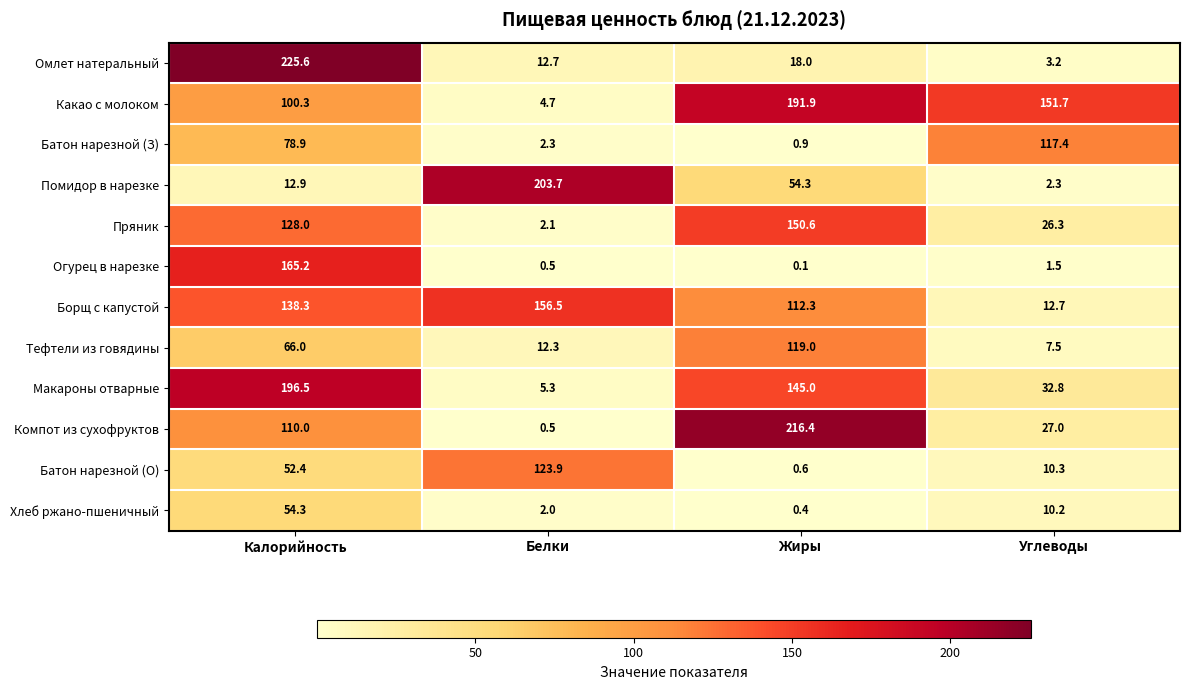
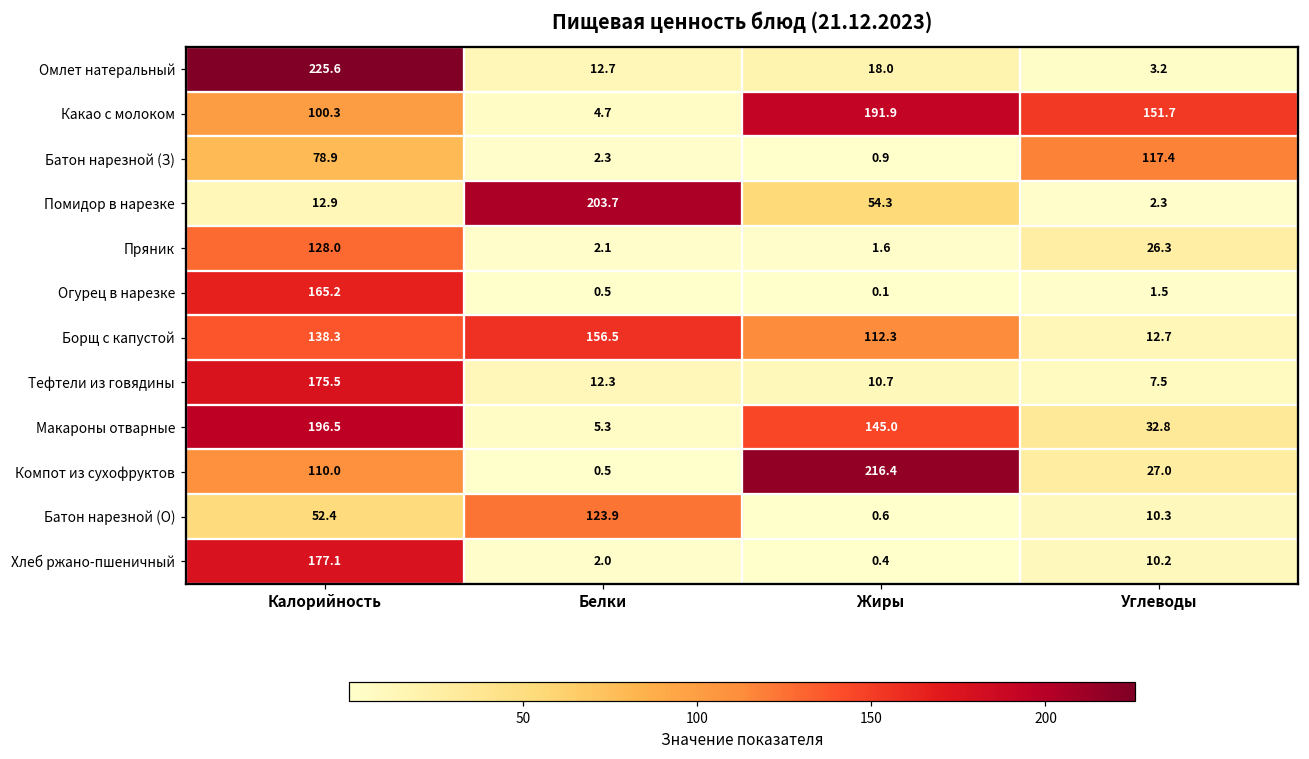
  {
    "Омлет натеральный": {
      "Калорийность": 225.6,
      "Белки": 12.7,
      "Жиры": 18.0,
      "Углеводы": 3.2
    },
    "Какао с молоком": {
      "Калорийность": 100.3,
      "Белки": 4.7,
      "Жиры": 191.9,
      "Углеводы": 151.7
    },
    "Батон нарезной (З)": {
      "Калорийность": 78.9,
      "Белки": 2.3,
      "Жиры": 0.9,
      "Углеводы": 117.4
    },
    "Помидор в нарезке": {
      "Калорийность": 12.9,
      "Белки": 203.7,
      "Жиры": 54.3,
      "Углеводы": 2.3
    },
    "Пряник": {
      "Калорийность": 128.0,
      "Белки": 2.1,
-     "Жиры": 150.6,
+     "Жиры": 1.6,
      "Углеводы": 26.3
    },
    "Огурец в нарезке": {
      "Калорийность": 165.2,
      "Белки": 0.5,
      "Жиры": 0.1,
      "Углеводы": 1.5
    },
    "Борщ с капустой": {
      "Калорийность": 138.3,
      "Белки": 156.5,
      "Жиры": 112.3,
      "Углеводы": 12.7
    },
    "Тефтели из говядины": {
-     "Калорийность": 66.0,
+     "Калорийность": 175.5,
      "Белки": 12.3,
-     "Жиры": 119.0,
+     "Жиры": 10.7,
      "Углеводы": 7.5
    },
    "Макароны отварные": {
      "Калорийность": 196.5,
      "Белки": 5.3,
      "Жиры": 145.0,
      "Углеводы": 32.8
    },
    "Компот из сухофруктов": {
      "Калорийность": 110.0,
      "Белки": 0.5,
      "Жиры": 216.4,
      "Углеводы": 27.0
    },
    "Батон нарезной (О)": {
      "Калорийность": 52.4,
      "Белки": 123.9,
      "Жиры": 0.6,
      "Углеводы": 10.3
    },
    "Хлеб ржано-пшеничный": {
-     "Калорийность": 54.3,
+     "Калорийность": 177.1,
      "Белки": 2.0,
      "Жиры": 0.4,
      "Углеводы": 10.2
    }
  }
